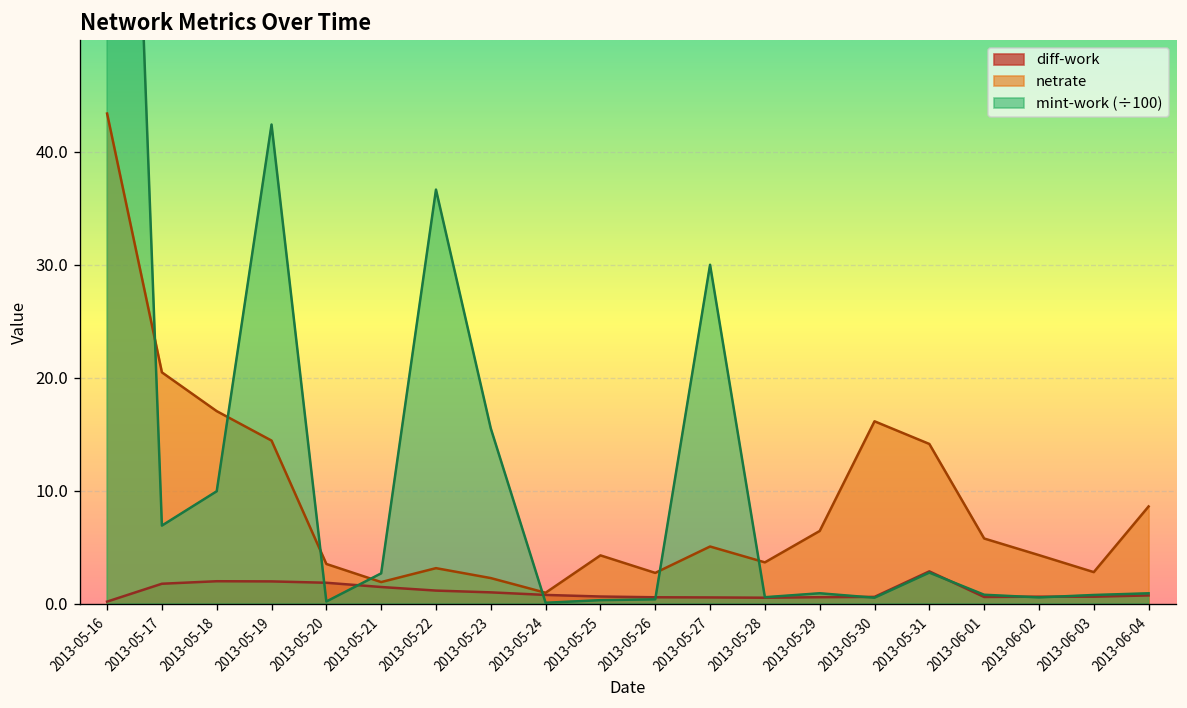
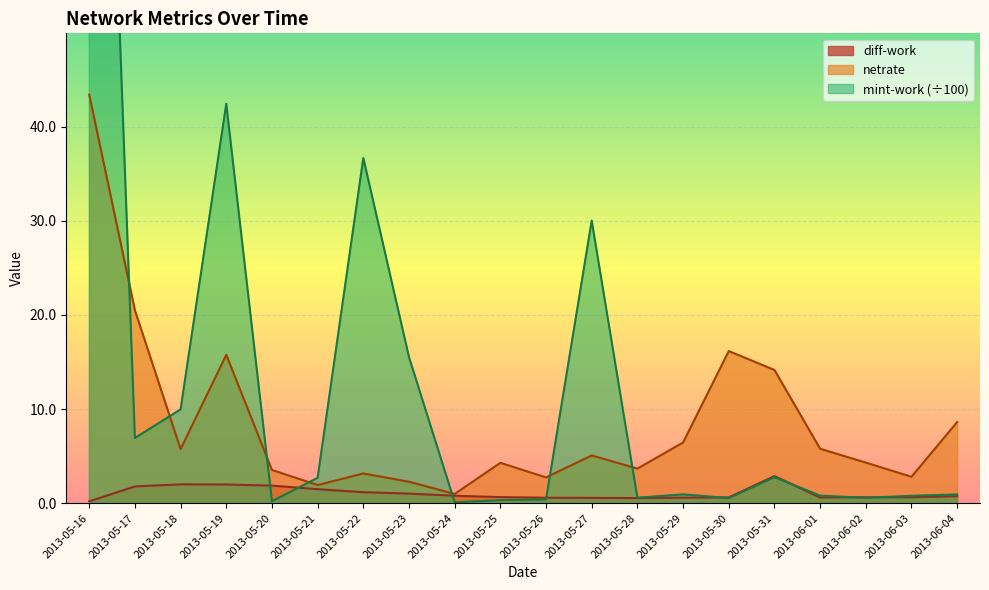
  {
    "diff-work": {
      "2013-05-16": 0,
      "2013-05-17": 2,
      "2013-05-18": 2,
      "2013-05-19": 2,
      "2013-05-20": 2,
      "2013-05-21": 1,
      "2013-05-22": 1,
      "2013-05-23": 1,
      "2013-05-25": 1,
      "2013-05-27": 1,
      "2013-05-29": 1
    },
    "netrate": {
      "2013-05-16": 43,
      "2013-05-17": 20,
-     "2013-05-18": 17,
-     "2013-05-19": 14,
+     "2013-05-18": 6,
+     "2013-05-19": 16,
      "2013-05-20": 4,
      "2013-05-21": 2,
      "2013-05-22": 3,
      "2013-05-23": 2,
      "2013-05-25": 4,
      "2013-05-26": 3,
      "2013-05-27": 5,
      "2013-05-28": 4,
      "2013-05-29": 6,
      "2013-05-30": 16,
      "2013-05-31": 14,
      "2013-06-01": 6,
      "2013-06-02": 4,
      "2013-06-03": 3,
      "2013-06-04": 9
    },
    "mint-work (÷100)": {
      "2013-05-17": 7,
      "2013-05-18": 10,
      "2013-05-19": 42,
      "2013-05-20": 0,
      "2013-05-21": 3,
      "2013-05-22": 37,
      "2013-05-23": 16,
      "2013-05-24": 0,
      "2013-05-25": 0,
      "2013-05-27": 30,
      "2013-05-29": 1
    }
  }
